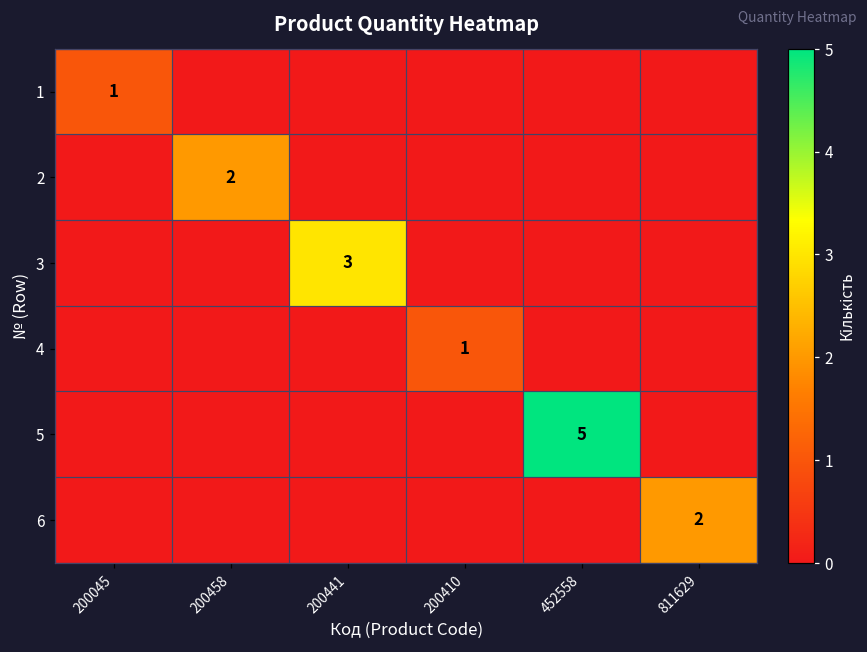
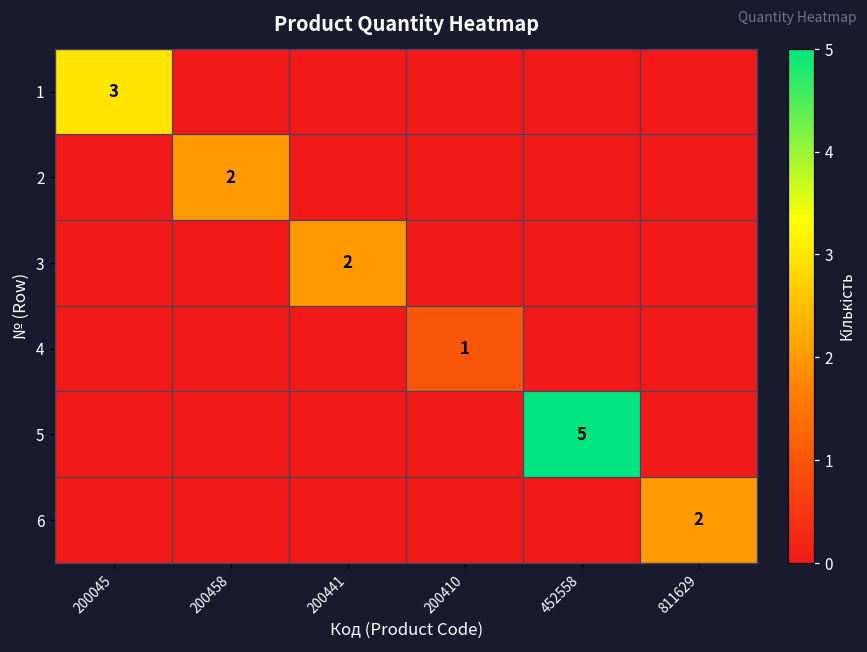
  {
    "1": {
-     "200045": 1
+     "200045": 3
    },
    "2": {
      "200458": 2
    },
    "3": {
-     "200441": 3
+     "200441": 2
    },
    "4": {
      "200410": 1
    },
    "5": {
      "452558": 5
    },
    "6": {
      "811629": 2
    }
  }
